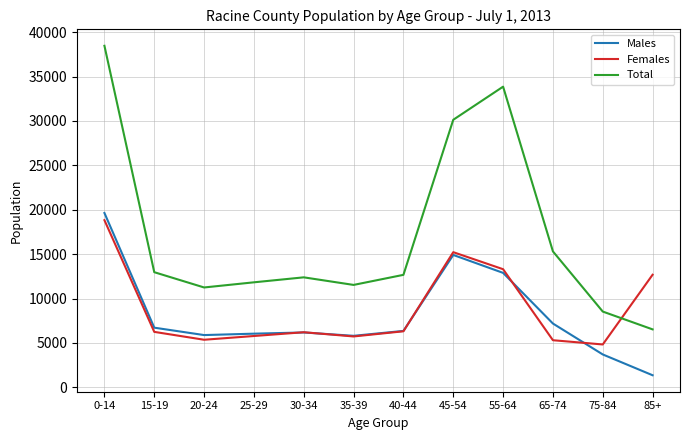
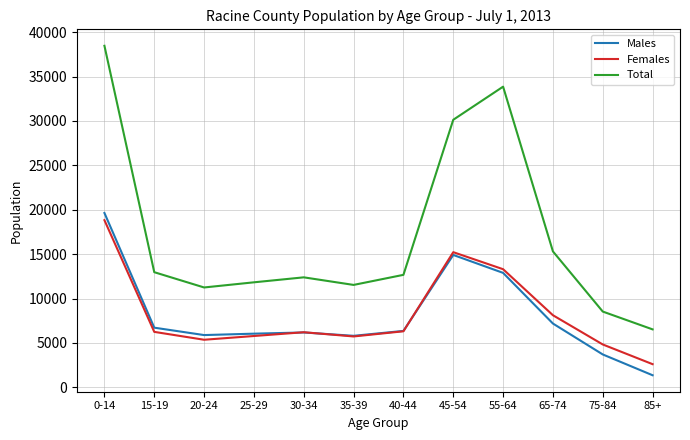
  {
    "Males": {
      "0-14": 20000,
      "15-19": 7000,
      "20-24": 6000,
      "45-54": 15000,
      "55-64": 13000,
      "65-74": 7000,
      "75-84": 4000,
      "85+": 1000
    },
    "Females": {
      "0-14": 19000,
      "15-19": 6000,
      "20-24": 5000,
      "45-54": 15000,
      "55-64": 13000,
-     "65-74": 5000,
+     "65-74": 8000,
      "75-84": 5000,
-     "85+": 13000
+     "85+": 3000
    },
    "Total": {
      "0-14": 38000,
      "15-19": 13000,
      "20-24": 11000,
      "25-29": 12000,
      "30-34": 12000,
      "35-39": 12000,
      "40-44": 13000,
      "45-54": 30000,
      "55-64": 34000,
      "65-74": 15000,
      "75-84": 9000,
      "85+": 7000
    }
  }
